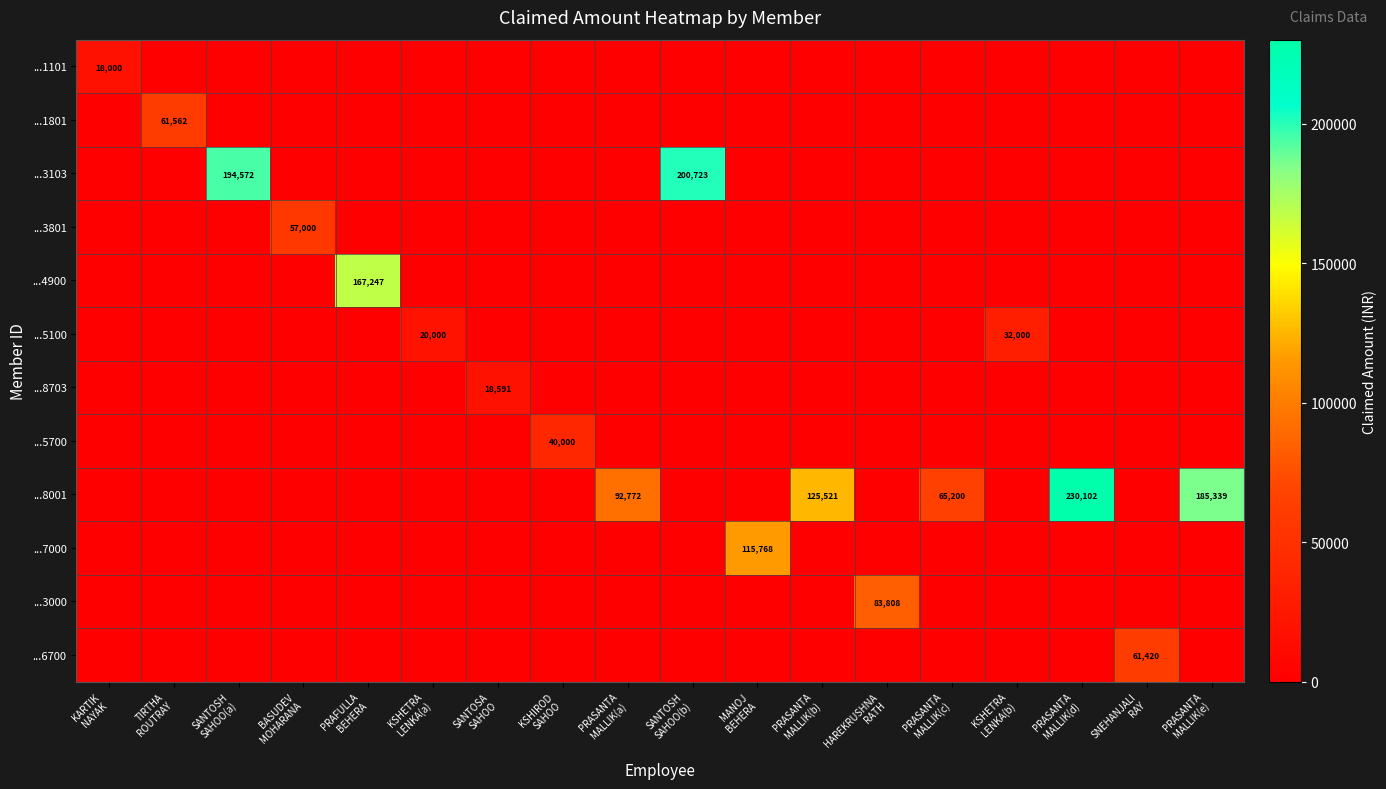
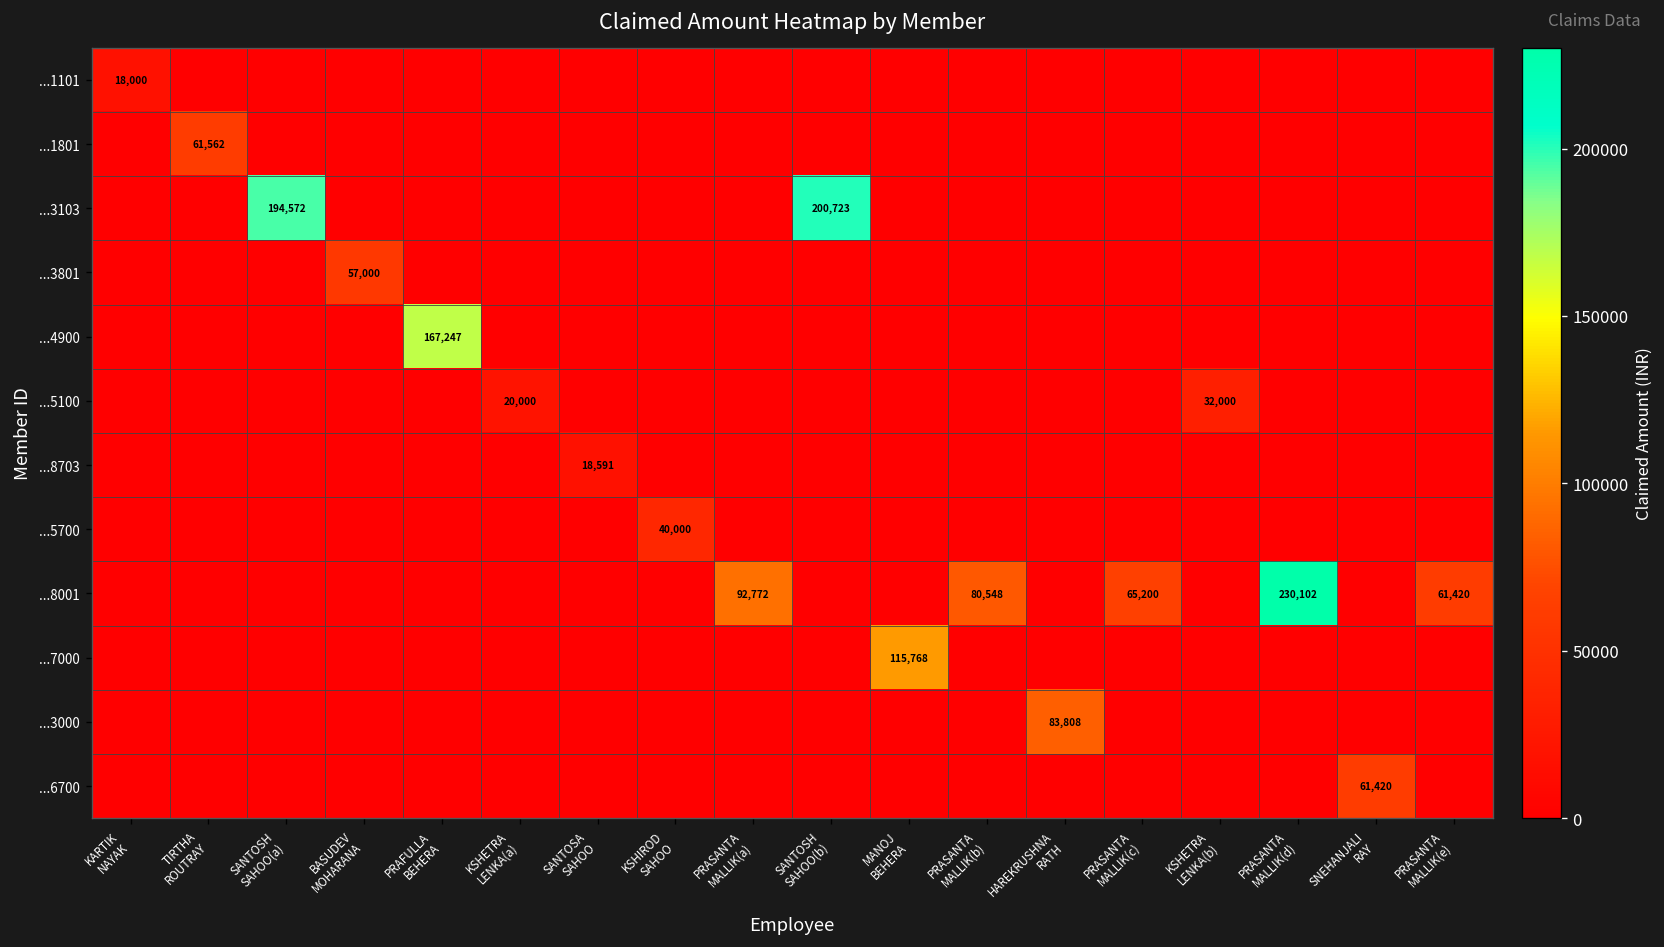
  {
    "...1101": {
      "KARTIK NAYAK": "18,000"
    },
    "...1801": {
      "TIRTHA ROUTRAY": "61,562"
    },
    "...3103": {
      "SANTOSH SAHOO(a)": "194,572",
      "SANTOSH SAHOO(b)": "200,723"
    },
    "...3801": {
      "BASUDEV MOHARANA": "57,000"
    },
    "...4900": {
      "PRAFULLA BEHERA": "167,247"
    },
    "...5100": {
      "KSHETRA LENKA(a)": "20,000",
      "KSHETRA LENKA(b)": "32,000"
    },
    "...8703": {
      "SANTOSA SAHOO": "18,591"
    },
    "...5700": {
      "KSHIROD SAHOO": "40,000"
    },
    "...8001": {
      "PRASANTA MALLIK(a)": "92,772",
-     "PRASANTA MALLIK(b)": "125,521",
+     "PRASANTA MALLIK(b)": "80,548",
      "PRASANTA MALLIK(c)": "65,200",
      "PRASANTA MALLIK(d)": "230,102",
-     "PRASANTA MALLIK(e)": "185,339"
+     "PRASANTA MALLIK(e)": "61,420"
    },
    "...7000": {
      "MANOJ BEHERA": "115,768"
    },
    "...3000": {
      "HAREKRUSHNA RATH": "83,808"
    },
    "...6700": {
      "SNEHANJALI RAY": "61,420"
    }
  }
